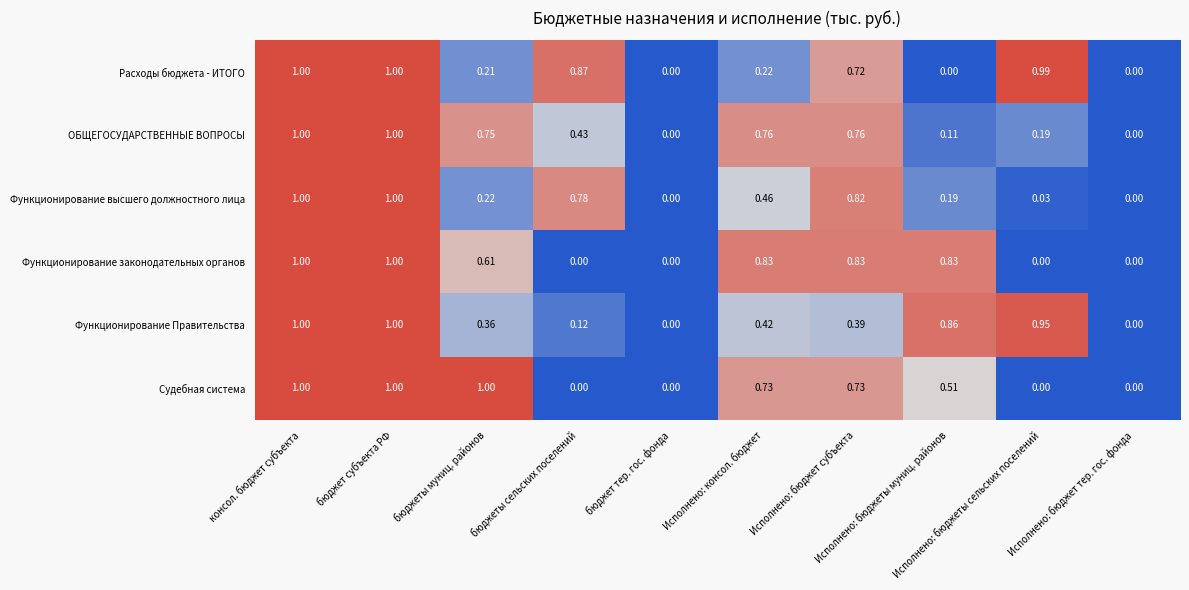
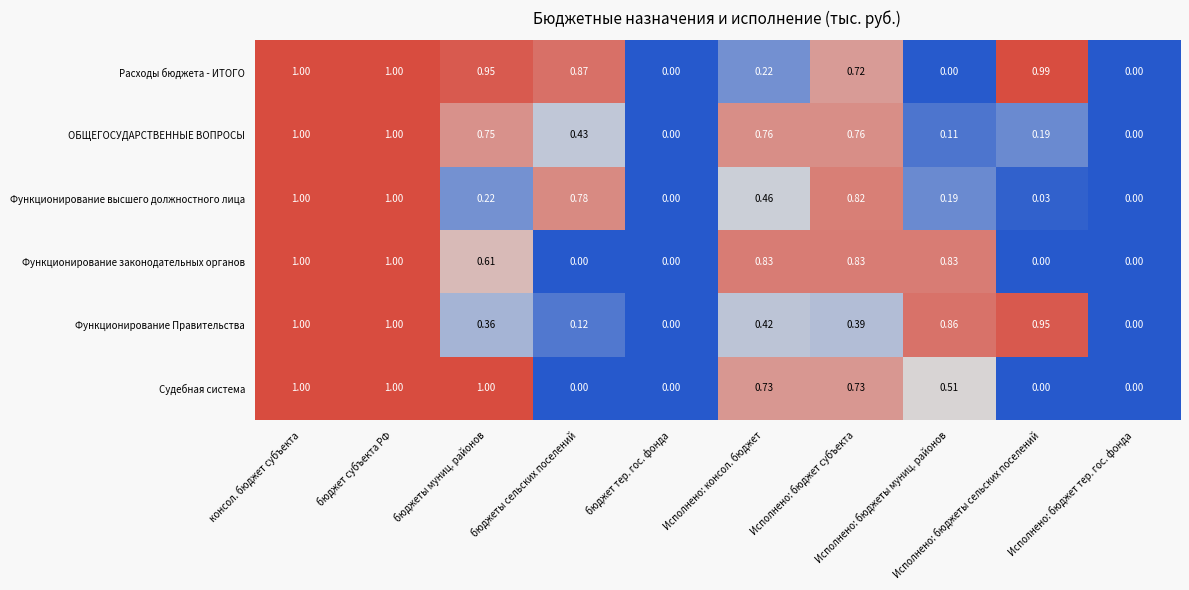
  {
    "Расходы бюджета - ИТОГО": {
      "консол. бюджет субъекта": 1.00,
      "бюджет субъекта РФ": 1.00,
-     "бюджеты муниц. районов": 0.21,
+     "бюджеты муниц. районов": 0.95,
      "бюджеты сельских поселений": 0.87,
      "бюджет тер. гос. фонда": 0.00,
      "Исполнено: консол. бюджет": 0.22,
      "Исполнено: бюджет субъекта": 0.72,
      "Исполнено: бюджеты муниц. районов": 0.00,
      "Исполнено: бюджеты сельских поселений": 0.99,
      "Исполнено: бюджет тер. гос. фонда": 0.00
    },
    "ОБЩЕГОСУДАРСТВЕННЫЕ ВОПРОСЫ": {
      "консол. бюджет субъекта": 1.00,
      "бюджет субъекта РФ": 1.00,
      "бюджеты муниц. районов": 0.75,
      "бюджеты сельских поселений": 0.43,
      "бюджет тер. гос. фонда": 0.00,
      "Исполнено: консол. бюджет": 0.76,
      "Исполнено: бюджет субъекта": 0.76,
      "Исполнено: бюджеты муниц. районов": 0.11,
      "Исполнено: бюджеты сельских поселений": 0.19,
      "Исполнено: бюджет тер. гос. фонда": 0.00
    },
    "Функционирование высшего должностного лица": {
      "консол. бюджет субъекта": 1.00,
      "бюджет субъекта РФ": 1.00,
      "бюджеты муниц. районов": 0.22,
      "бюджеты сельских поселений": 0.78,
      "бюджет тер. гос. фонда": 0.00,
      "Исполнено: консол. бюджет": 0.46,
      "Исполнено: бюджет субъекта": 0.82,
      "Исполнено: бюджеты муниц. районов": 0.19,
      "Исполнено: бюджеты сельских поселений": 0.03,
      "Исполнено: бюджет тер. гос. фонда": 0.00
    },
    "Функционирование законодательных органов": {
      "консол. бюджет субъекта": 1.00,
      "бюджет субъекта РФ": 1.00,
      "бюджеты муниц. районов": 0.61,
      "бюджеты сельских поселений": 0.00,
      "бюджет тер. гос. фонда": 0.00,
      "Исполнено: консол. бюджет": 0.83,
      "Исполнено: бюджет субъекта": 0.83,
      "Исполнено: бюджеты муниц. районов": 0.83,
      "Исполнено: бюджеты сельских поселений": 0.00,
      "Исполнено: бюджет тер. гос. фонда": 0.00
    },
    "Функционирование Правительства": {
      "консол. бюджет субъекта": 1.00,
      "бюджет субъекта РФ": 1.00,
      "бюджеты муниц. районов": 0.36,
      "бюджеты сельских поселений": 0.12,
      "бюджет тер. гос. фонда": 0.00,
      "Исполнено: консол. бюджет": 0.42,
      "Исполнено: бюджет субъекта": 0.39,
      "Исполнено: бюджеты муниц. районов": 0.86,
      "Исполнено: бюджеты сельских поселений": 0.95,
      "Исполнено: бюджет тер. гос. фонда": 0.00
    },
    "Судебная система": {
      "консол. бюджет субъекта": 1.00,
      "бюджет субъекта РФ": 1.00,
      "бюджеты муниц. районов": 1.00,
      "бюджеты сельских поселений": 0.00,
      "бюджет тер. гос. фонда": 0.00,
      "Исполнено: консол. бюджет": 0.73,
      "Исполнено: бюджет субъекта": 0.73,
      "Исполнено: бюджеты муниц. районов": 0.51,
      "Исполнено: бюджеты сельских поселений": 0.00,
      "Исполнено: бюджет тер. гос. фонда": 0.00
    }
  }
